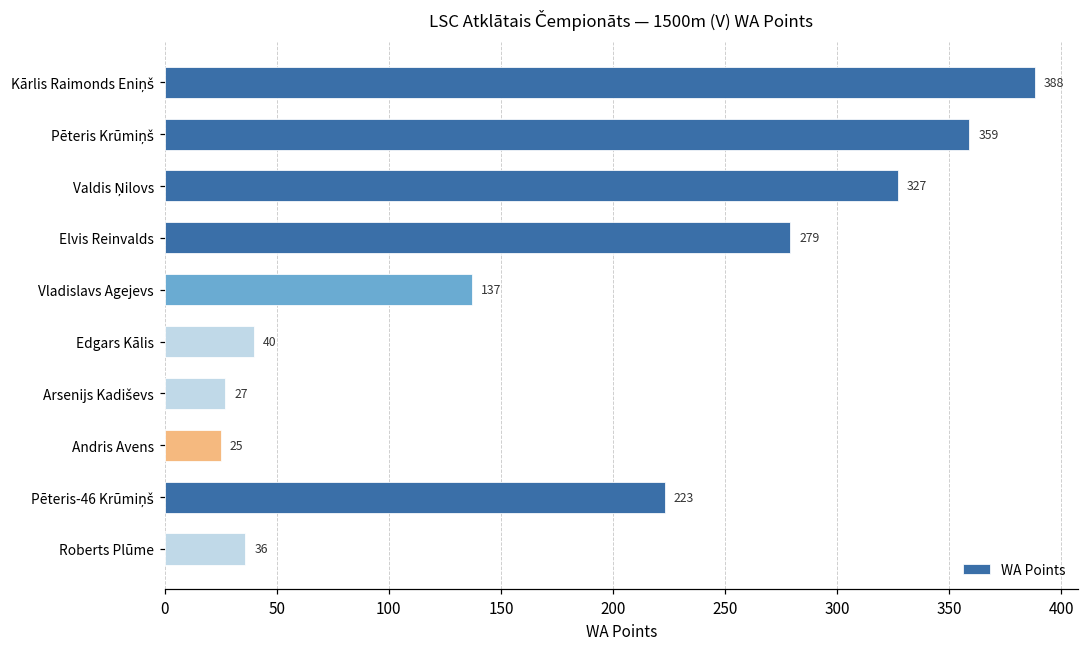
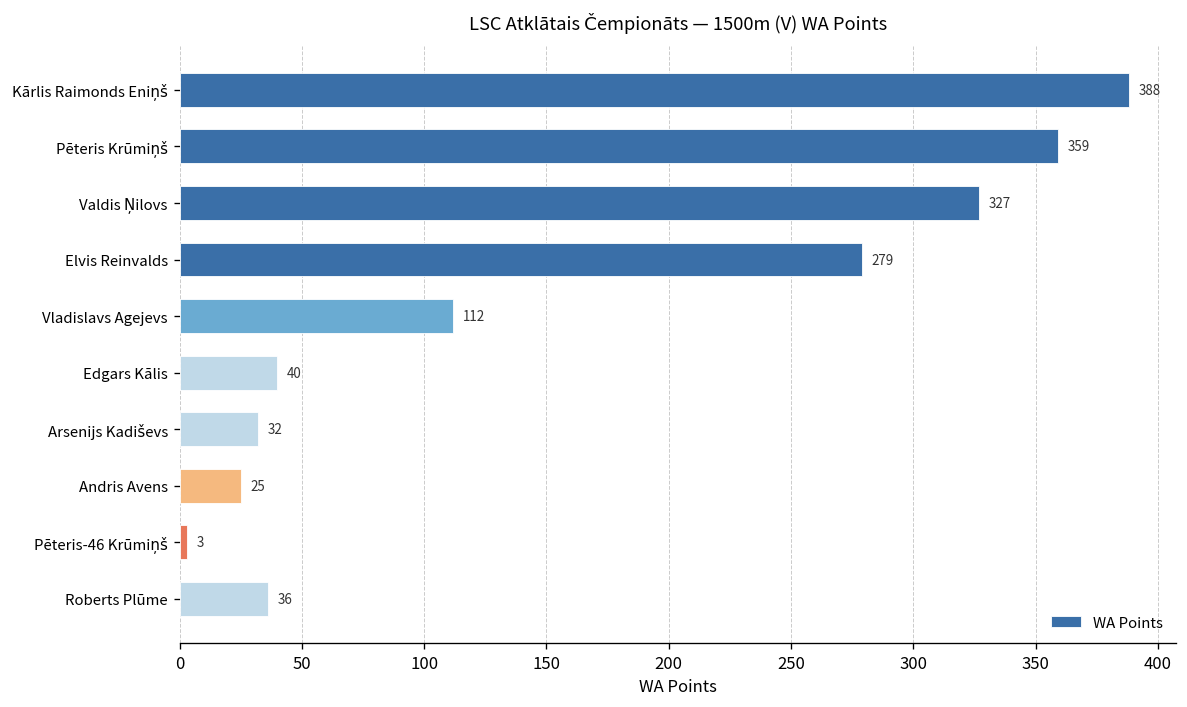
  {
    "Kārlis Raimonds Eniņš": 388,
    "Pēteris Krūmiņš": 359,
    "Valdis Ņilovs": 327,
    "Elvis Reinvalds": 279,
-   "Vladislavs Agejevs": 137,
+   "Vladislavs Agejevs": 112,
    "Edgars Kālis": 40,
-   "Arsenijs Kadiševs": 27,
+   "Arsenijs Kadiševs": 32,
    "Andris Avens": 25,
-   "Pēteris-46 Krūmiņš": 223,
+   "Pēteris-46 Krūmiņš": 3,
    "Roberts Plūme": 36
  }
